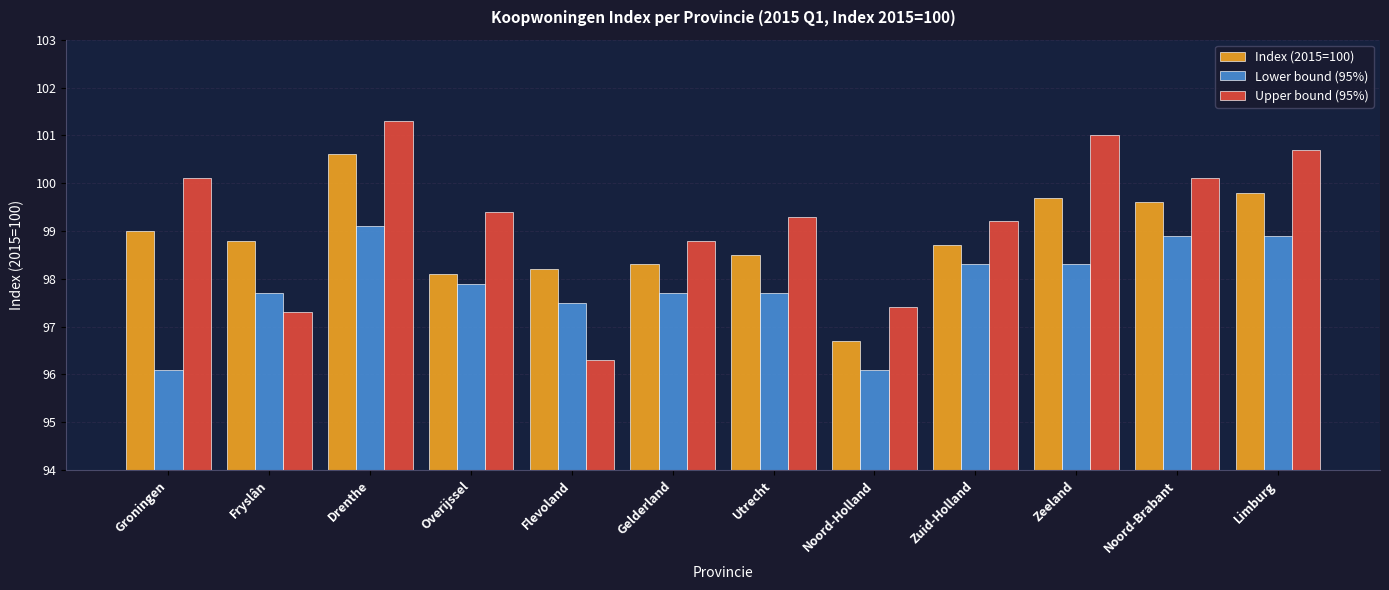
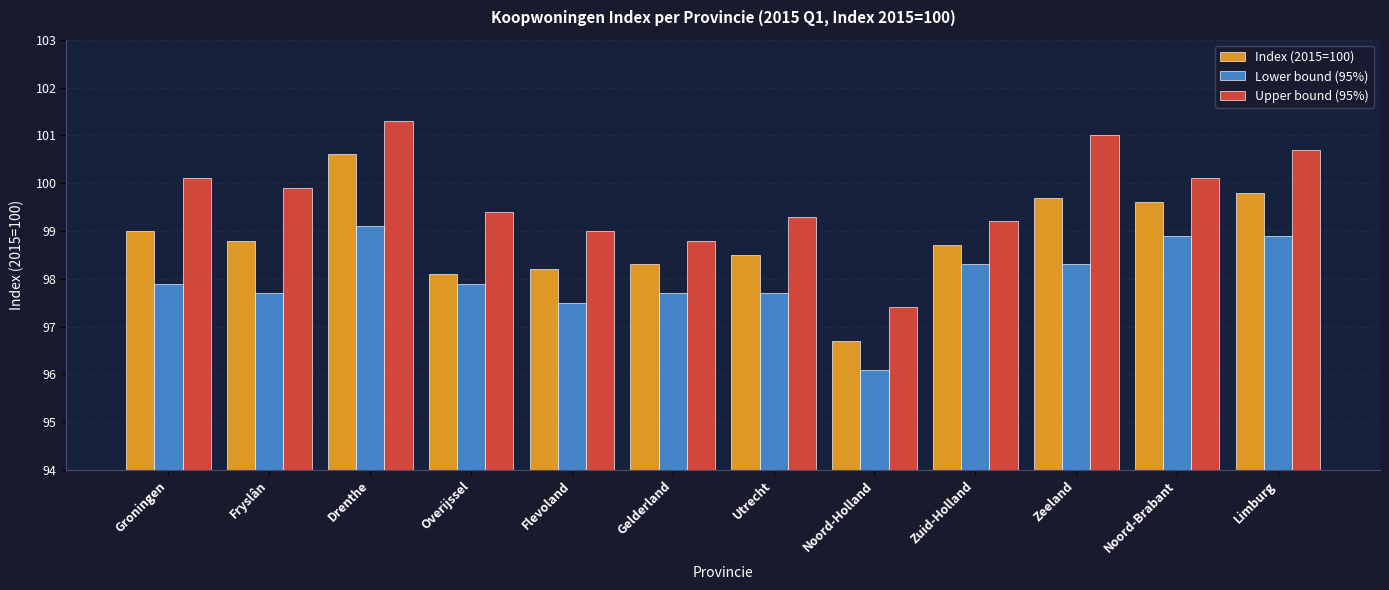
  {
    "Index (2015=100)": {
      "Groningen": 99.0,
      "Fryslân": 98.8,
      "Drenthe": 100.6,
      "Overijssel": 98.1,
      "Flevoland": 98.2,
      "Gelderland": 98.3,
      "Utrecht": 98.5,
      "Noord-Holland": 96.7,
      "Zuid-Holland": 98.7,
      "Zeeland": 99.7,
      "Noord-Brabant": 99.6,
      "Limburg": 99.8
    },
    "Lower bound (95%)": {
-     "Groningen": 96.1,
+     "Groningen": 97.9,
      "Fryslân": 97.7,
      "Drenthe": 99.1,
      "Overijssel": 97.9,
      "Flevoland": 97.5,
      "Gelderland": 97.7,
      "Utrecht": 97.7,
      "Noord-Holland": 96.1,
      "Zuid-Holland": 98.3,
      "Zeeland": 98.3,
      "Noord-Brabant": 98.9,
      "Limburg": 98.9
    },
    "Upper bound (95%)": {
      "Groningen": 100.1,
-     "Fryslân": 97.3,
+     "Fryslân": 99.9,
      "Drenthe": 101.3,
      "Overijssel": 99.4,
-     "Flevoland": 96.3,
+     "Flevoland": 99.0,
      "Gelderland": 98.8,
      "Utrecht": 99.3,
      "Noord-Holland": 97.4,
      "Zuid-Holland": 99.2,
      "Zeeland": 101.0,
      "Noord-Brabant": 100.1,
      "Limburg": 100.7
    }
  }
